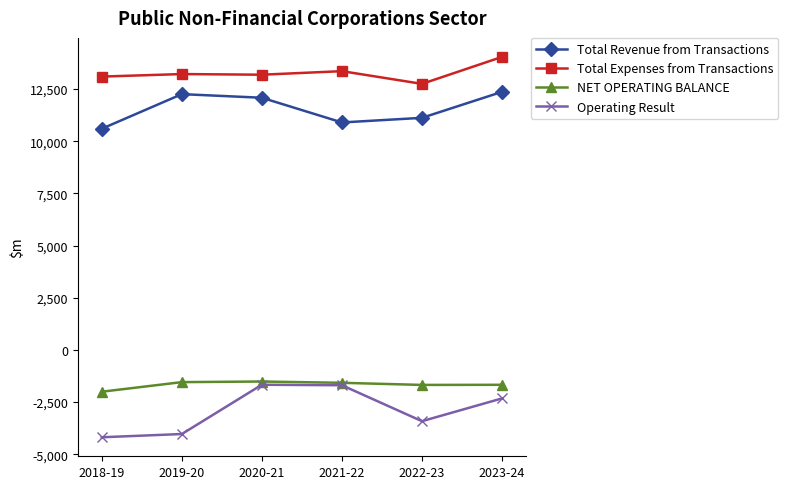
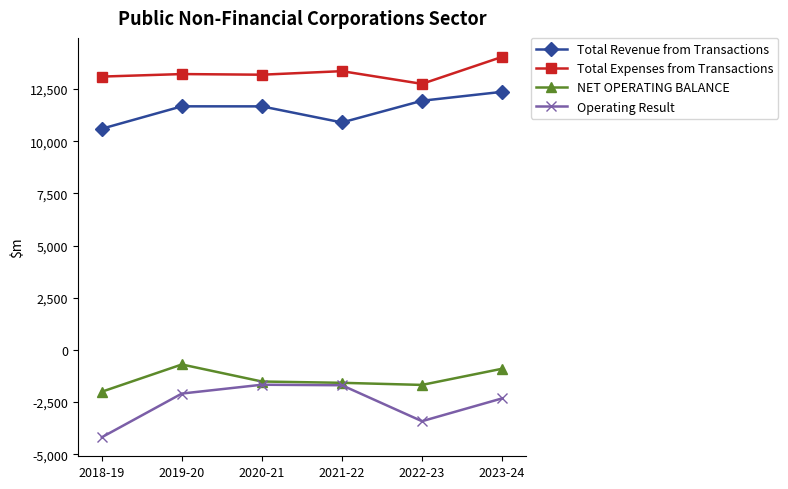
  {
    "Total Revenue from Transactions": {
      "2018-19": "10,600",
-     "2019-20": "12,300",
-     "2020-21": "12,100",
+     "2019-20": "11,700",
+     "2020-21": "11,700",
      "2021-22": "10,900",
-     "2022-23": "11,100",
+     "2022-23": "11,900",
      "2023-24": "12,400"
    },
    "Total Expenses from Transactions": {
      "2018-19": "13,100",
      "2019-20": "13,200",
      "2020-21": "13,200",
      "2021-22": "13,400",
      "2022-23": "12,700",
      "2023-24": "14,000"
    },
    "NET OPERATING BALANCE": {
      "2018-19": "-2,000",
-     "2019-20": "-1,500",
+     "2019-20": "-700",
      "2020-21": "-1,500",
      "2022-23": "-1,700",
-     "2023-24": "-1,700"
+     "2023-24": "-900"
    },
    "Operating Result": {
      "2018-19": "-4,200",
-     "2019-20": "-4,000",
+     "2019-20": "-2,100",
      "2020-21": "-1,700",
      "2022-23": "-3,400",
      "2023-24": "-2,300"
    }
  }
